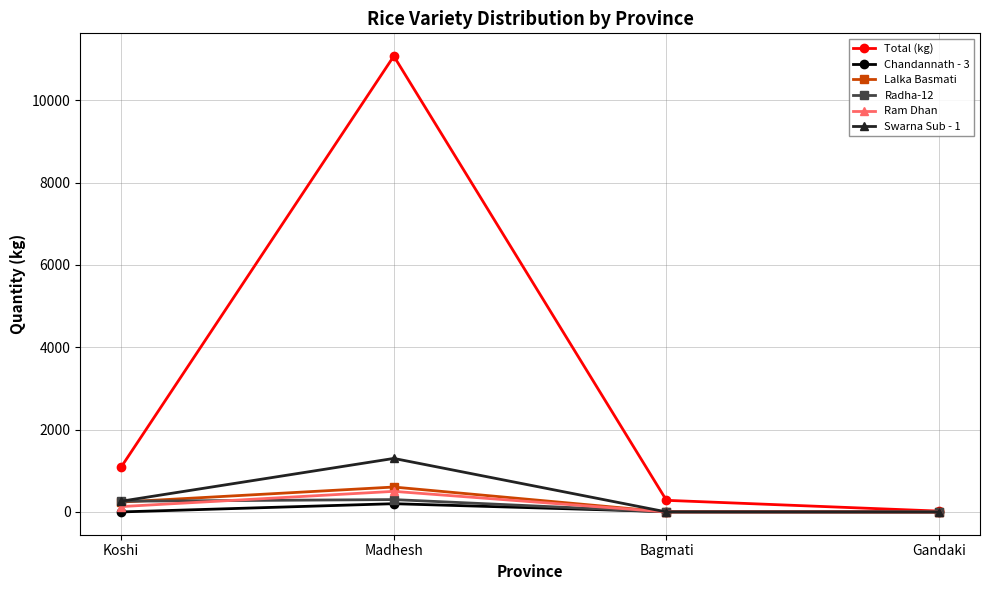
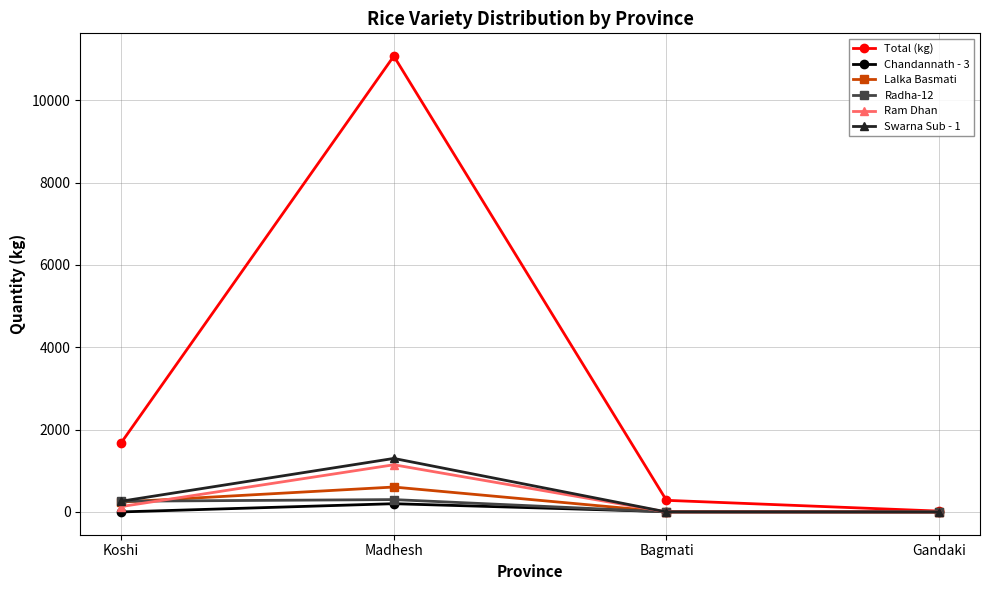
  {
    "Total (kg)": {
-     "Koshi": 1100,
+     "Koshi": 1700,
      "Madhesh": 11100,
      "Bagmati": 300
    },
    "Lalka Basmati": {
      "Madhesh": 600
    },
    "Ram Dhan": {
      "Koshi": 100,
-     "Madhesh": 500
+     "Madhesh": 1100
    }
  }
